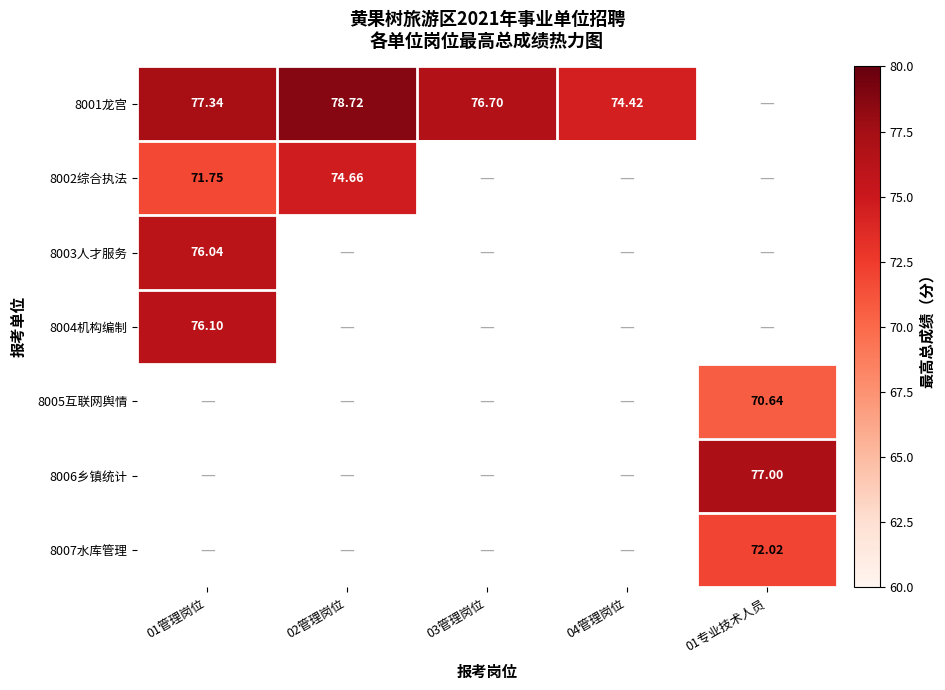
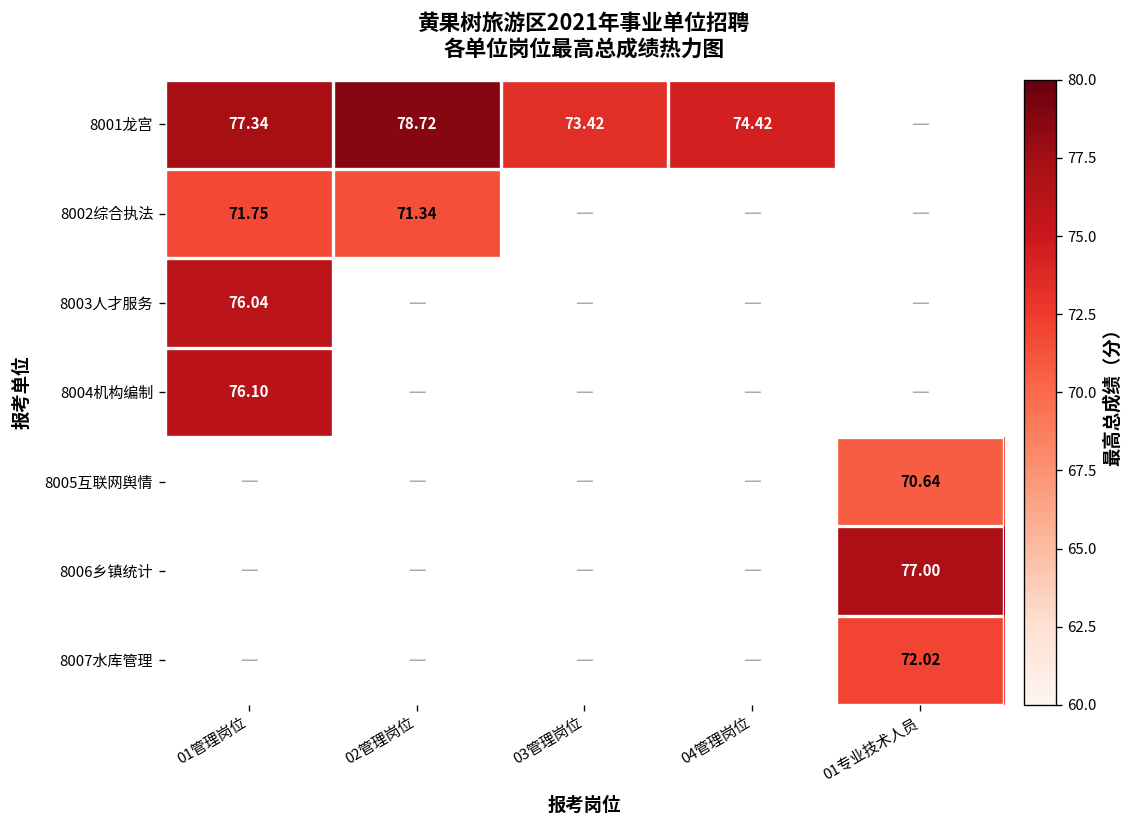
  {
    "8001龙宫": {
      "01管理岗位": 77.34,
      "02管理岗位": 78.72,
-     "03管理岗位": 76.70,
+     "03管理岗位": 73.42,
      "04管理岗位": 74.42
    },
    "8002综合执法": {
      "01管理岗位": 71.75,
-     "02管理岗位": 74.66
+     "02管理岗位": 71.34
    },
    "8003人才服务": {
      "01管理岗位": 76.04
    },
    "8004机构编制": {
      "01管理岗位": 76.10
    },
    "8005互联网舆情": {
      "01专业技术人员": 70.64
    },
    "8006乡镇统计": {
      "01专业技术人员": 77.00
    },
    "8007水库管理": {
      "01专业技术人员": 72.02
    }
  }
